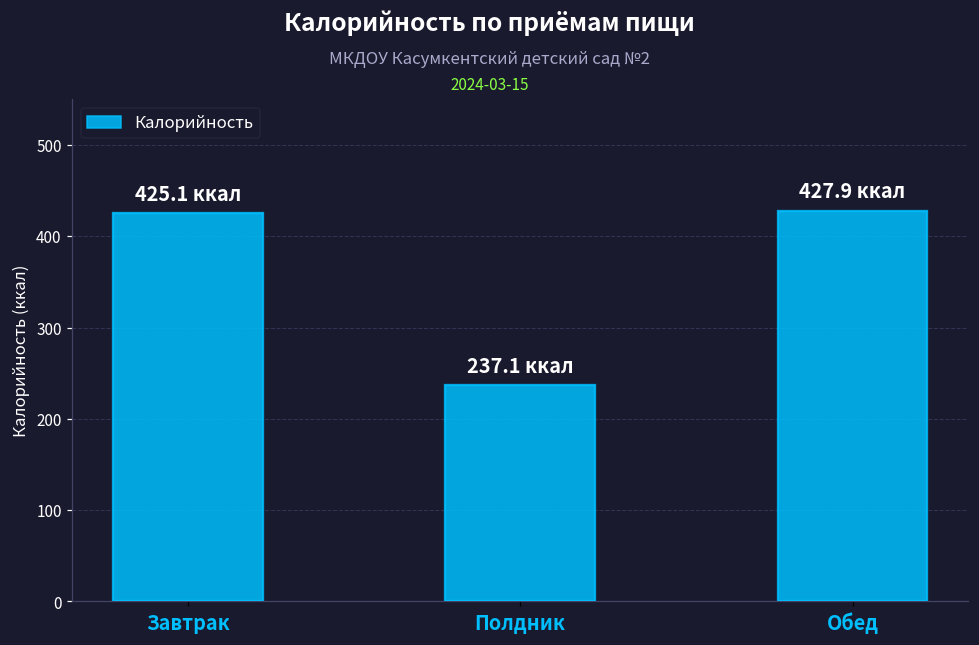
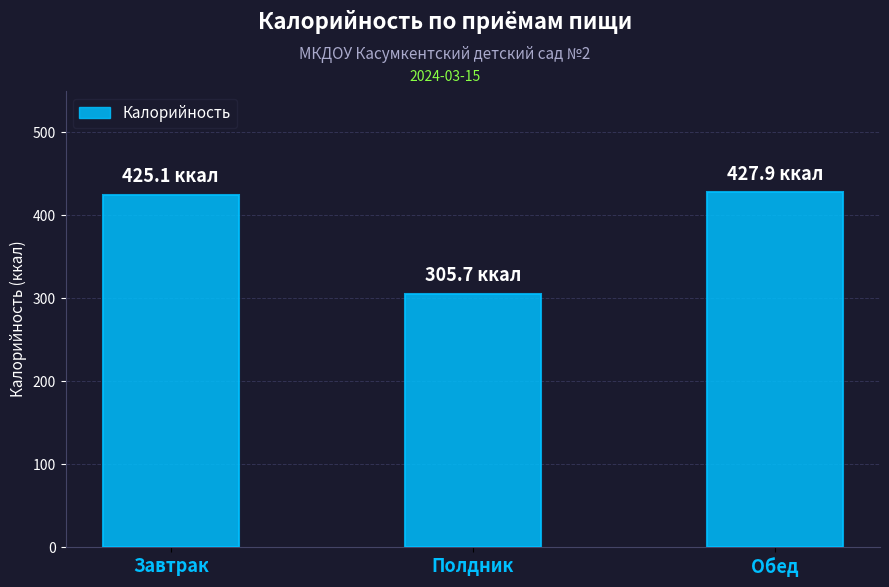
  {
    "Завтрак": 425.1,
-   "Полдник": 237.1,
+   "Полдник": 305.7,
    "Обед": 427.9
  }
